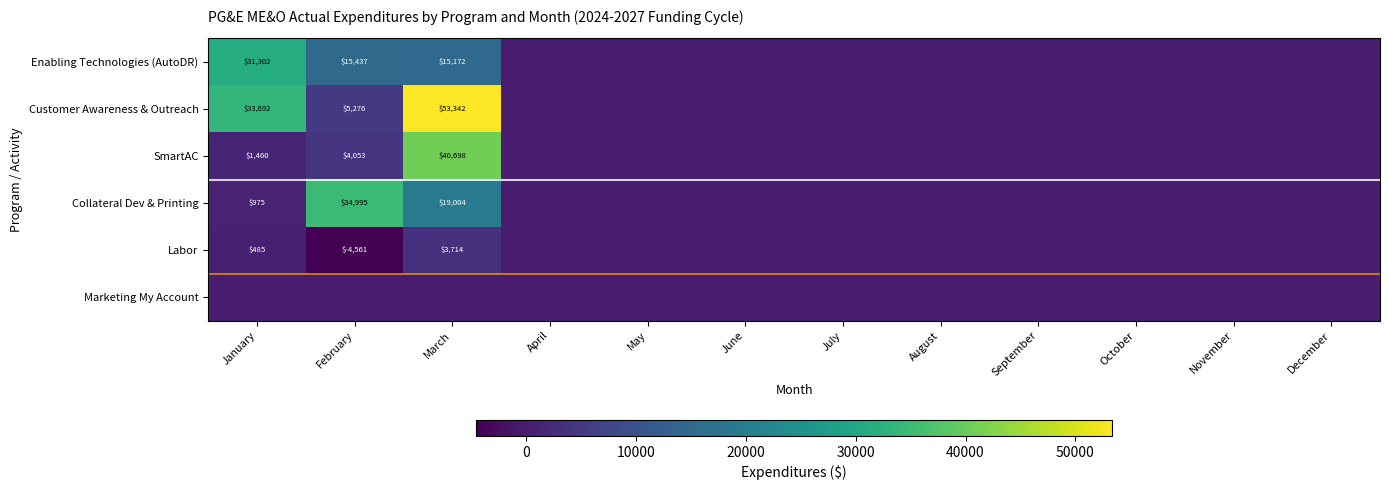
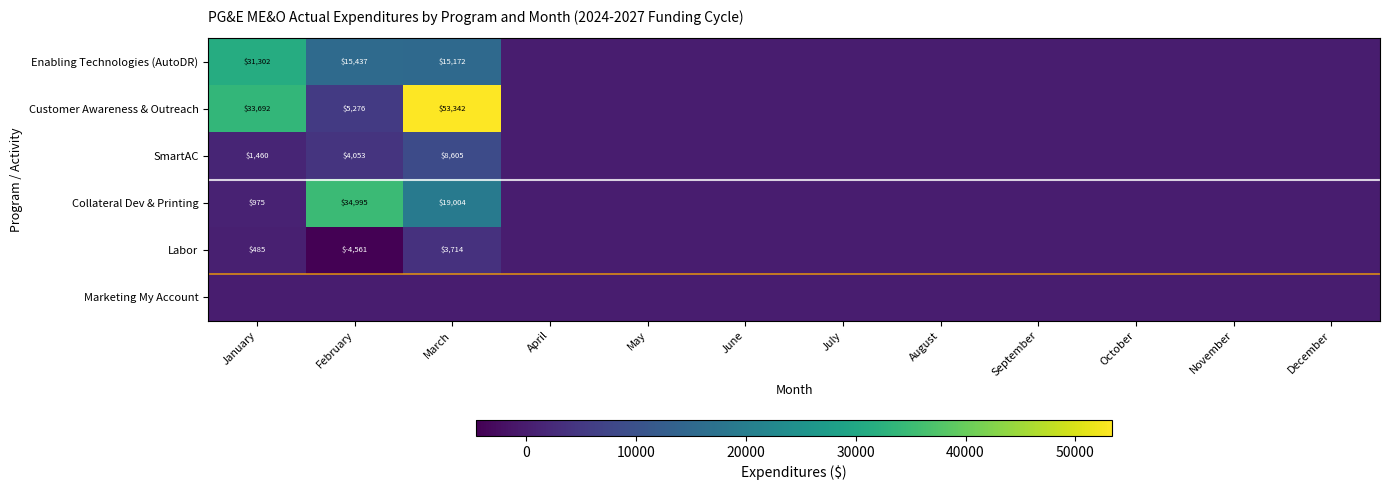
  {
    "Enabling Technologies (AutoDR)": {
      "January": "$31,302",
      "February": "$15,437",
      "March": "$15,172"
    },
    "Customer Awareness & Outreach": {
      "January": "$33,692",
      "February": "$5,276",
      "March": "$53,342"
    },
    "SmartAC": {
      "January": "$1,460",
      "February": "$4,053",
-     "March": "$40,698"
+     "March": "$8,605"
    },
    "Collateral Dev & Printing": {
      "January": "$975",
      "February": "$34,995",
      "March": "$19,004"
    },
    "Labor": {
      "January": "$485",
      "February": "$-4,561",
      "March": "$3,714"
    }
  }
